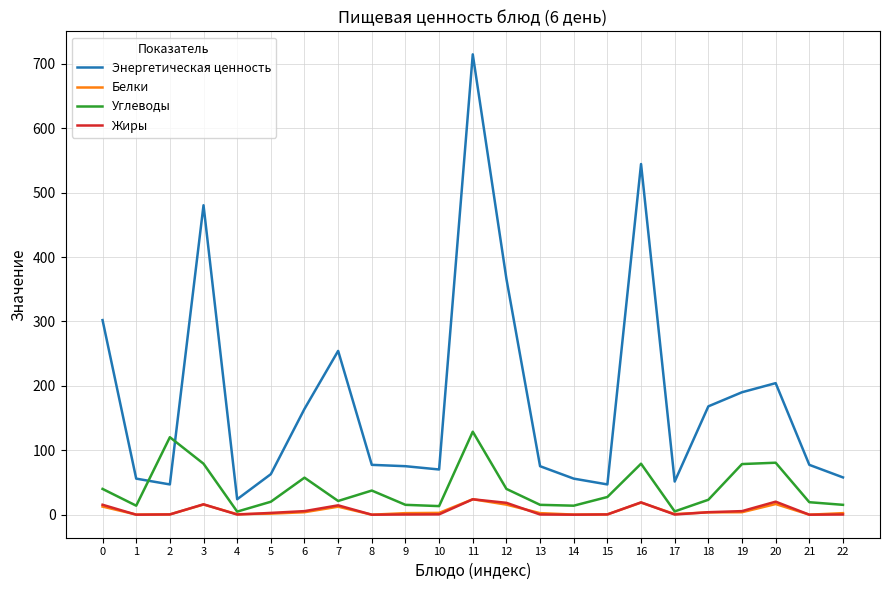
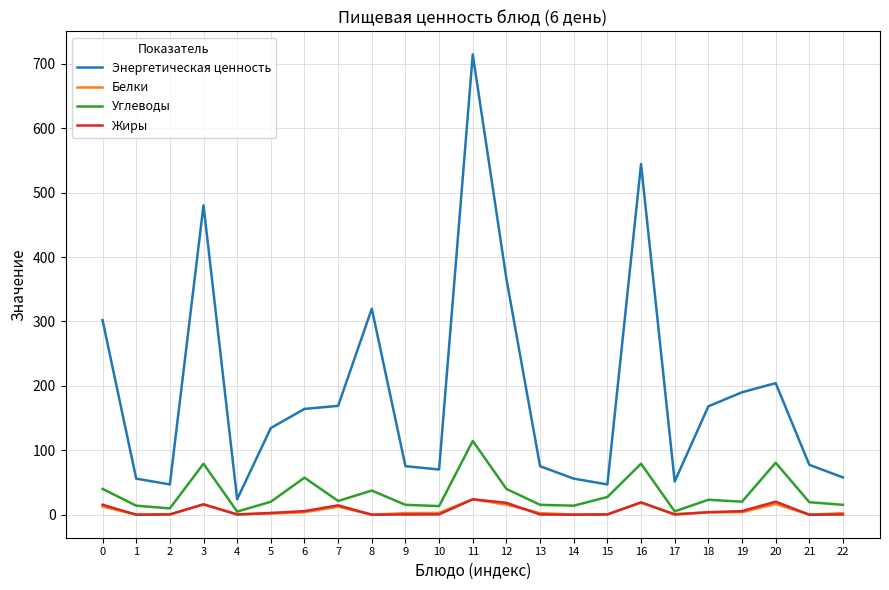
  {
    "Энергетическая ценность": {
      "0": 300,
      "1": 60,
      "2": 50,
      "3": 480,
      "4": 20,
-     "5": 60,
+     "5": 130,
      "6": 160,
-     "7": 250,
-     "8": 80,
+     "7": 170,
+     "8": 320,
      "9": 80,
      "10": 70,
      "11": 710,
      "12": 370,
      "13": 80,
      "14": 60,
      "15": 50,
      "16": 540,
      "17": 50,
      "18": 170,
      "19": 190,
      "20": 200,
      "21": 80,
      "22": 60
    },
    "Углеводы": {
      "0": 40,
      "1": 10,
-     "2": 120,
+     "2": 10,
      "3": 80,
      "4": 0,
      "5": 20,
      "6": 60,
      "7": 20,
      "8": 40,
      "9": 20,
      "10": 10,
-     "11": 130,
+     "11": 110,
      "12": 40,
      "13": 20,
      "14": 10,
      "15": 30,
      "16": 80,
      "17": 10,
      "18": 20,
-     "19": 80,
+     "19": 20,
      "20": 80,
      "21": 20,
      "22": 20
    }
  }
